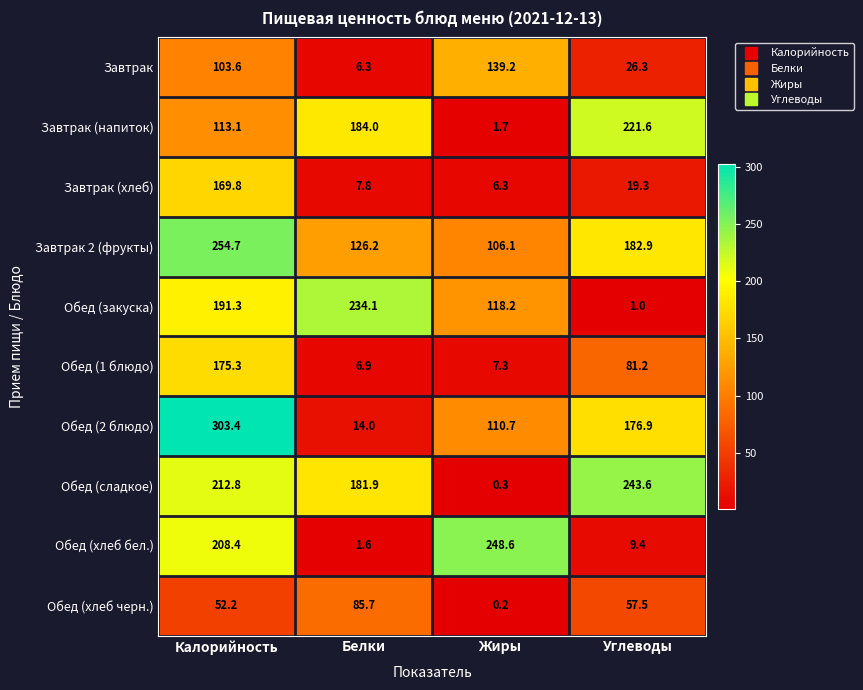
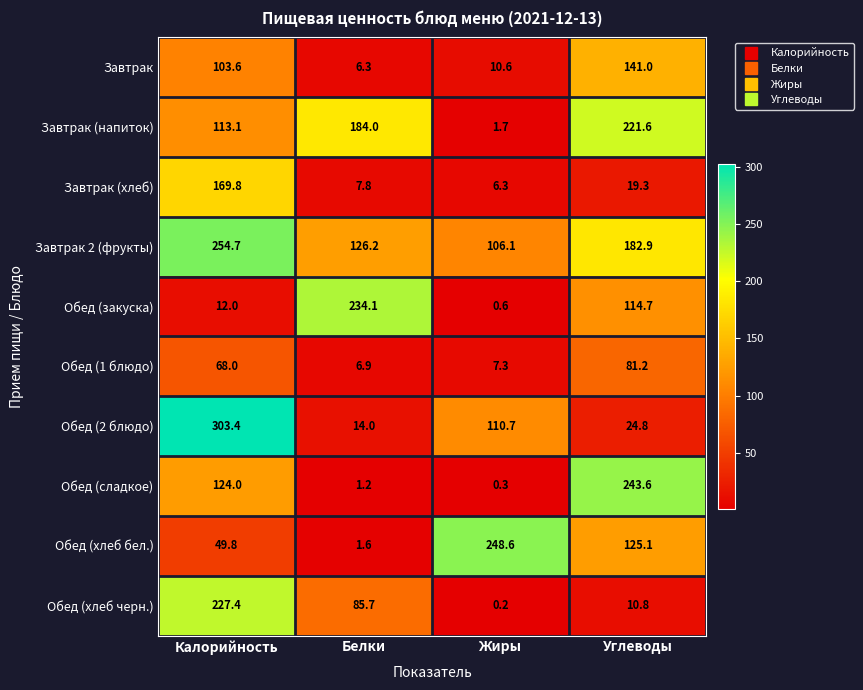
  {
    "Завтрак": {
      "Калорийность": 103.6,
      "Белки": 6.3,
-     "Жиры": 139.2,
-     "Углеводы": 26.3
+     "Жиры": 10.6,
+     "Углеводы": 141.0
    },
    "Завтрак (напиток)": {
      "Калорийность": 113.1,
      "Белки": 184.0,
      "Жиры": 1.7,
      "Углеводы": 221.6
    },
    "Завтрак (хлеб)": {
      "Калорийность": 169.8,
      "Белки": 7.8,
      "Жиры": 6.3,
      "Углеводы": 19.3
    },
    "Завтрак 2 (фрукты)": {
      "Калорийность": 254.7,
      "Белки": 126.2,
      "Жиры": 106.1,
      "Углеводы": 182.9
    },
    "Обед (закуска)": {
-     "Калорийность": 191.3,
+     "Калорийность": 12.0,
      "Белки": 234.1,
-     "Жиры": 118.2,
-     "Углеводы": 1.0
+     "Жиры": 0.6,
+     "Углеводы": 114.7
    },
    "Обед (1 блюдо)": {
-     "Калорийность": 175.3,
+     "Калорийность": 68.0,
      "Белки": 6.9,
      "Жиры": 7.3,
      "Углеводы": 81.2
    },
    "Обед (2 блюдо)": {
      "Калорийность": 303.4,
      "Белки": 14.0,
      "Жиры": 110.7,
-     "Углеводы": 176.9
+     "Углеводы": 24.8
    },
    "Обед (сладкое)": {
-     "Калорийность": 212.8,
-     "Белки": 181.9,
+     "Калорийность": 124.0,
+     "Белки": 1.2,
      "Жиры": 0.3,
      "Углеводы": 243.6
    },
    "Обед (хлеб бел.)": {
-     "Калорийность": 208.4,
+     "Калорийность": 49.8,
      "Белки": 1.6,
      "Жиры": 248.6,
-     "Углеводы": 9.4
+     "Углеводы": 125.1
    },
    "Обед (хлеб черн.)": {
-     "Калорийность": 52.2,
+     "Калорийность": 227.4,
      "Белки": 85.7,
      "Жиры": 0.2,
-     "Углеводы": 57.5
+     "Углеводы": 10.8
    }
  }
